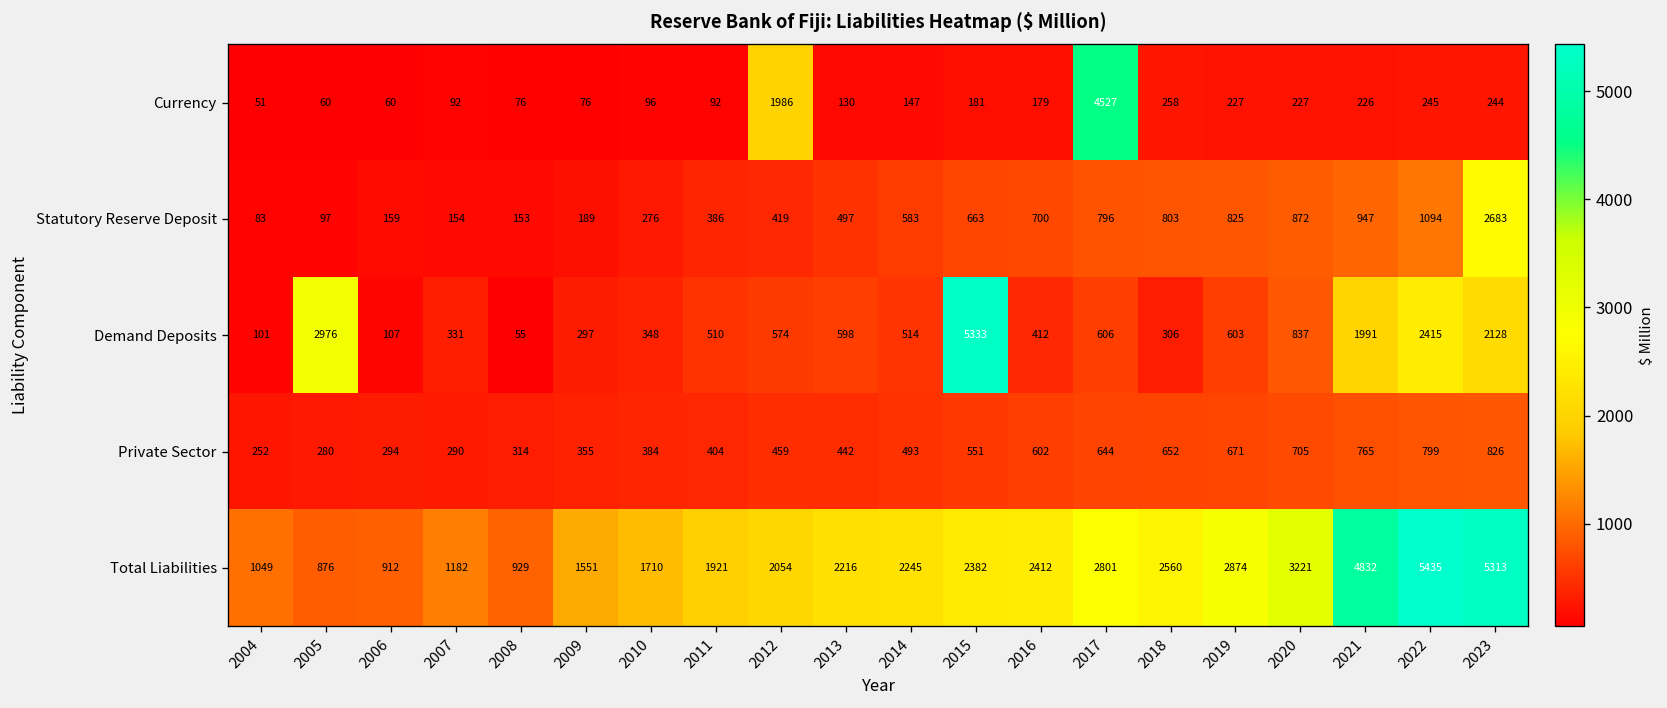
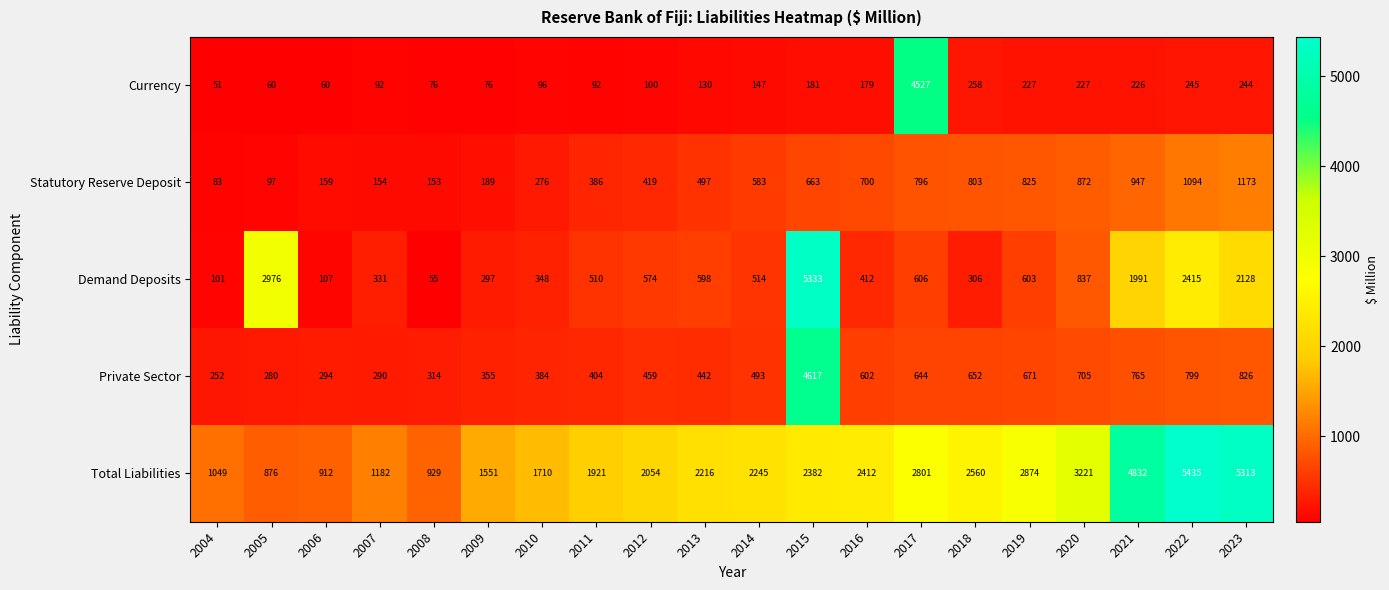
  {
    "Currency": {
      "2004": 51,
      "2005": 60,
      "2006": 60,
      "2007": 92,
      "2008": 76,
      "2009": 76,
      "2010": 96,
      "2011": 92,
-     "2012": 1986,
+     "2012": 100,
      "2013": 130,
      "2014": 147,
      "2015": 181,
      "2016": 179,
      "2017": 4527,
      "2018": 258,
      "2019": 227,
      "2020": 227,
      "2021": 226,
      "2022": 245,
      "2023": 244
    },
    "Statutory Reserve Deposit": {
      "2004": 83,
      "2005": 97,
      "2006": 159,
      "2007": 154,
      "2008": 153,
      "2009": 189,
      "2010": 276,
      "2011": 386,
      "2012": 419,
      "2013": 497,
      "2014": 583,
      "2015": 663,
      "2016": 700,
      "2017": 796,
      "2018": 803,
      "2019": 825,
      "2020": 872,
      "2021": 947,
      "2022": 1094,
-     "2023": 2683
+     "2023": 1173
    },
    "Demand Deposits": {
      "2004": 101,
      "2005": 2976,
      "2006": 107,
      "2007": 331,
      "2008": 55,
      "2009": 297,
      "2010": 348,
      "2011": 510,
      "2012": 574,
      "2013": 598,
      "2014": 514,
      "2015": 5333,
      "2016": 412,
      "2017": 606,
      "2018": 306,
      "2019": 603,
      "2020": 837,
      "2021": 1991,
      "2022": 2415,
      "2023": 2128
    },
    "Private Sector": {
      "2004": 252,
      "2005": 280,
      "2006": 294,
      "2007": 290,
      "2008": 314,
      "2009": 355,
      "2010": 384,
      "2011": 404,
      "2012": 459,
      "2013": 442,
      "2014": 493,
-     "2015": 551,
+     "2015": 4617,
      "2016": 602,
      "2017": 644,
      "2018": 652,
      "2019": 671,
      "2020": 705,
      "2021": 765,
      "2022": 799,
      "2023": 826
    },
    "Total Liabilities": {
      "2004": 1049,
      "2005": 876,
      "2006": 912,
      "2007": 1182,
      "2008": 929,
      "2009": 1551,
      "2010": 1710,
      "2011": 1921,
      "2012": 2054,
      "2013": 2216,
      "2014": 2245,
      "2015": 2382,
      "2016": 2412,
      "2017": 2801,
      "2018": 2560,
      "2019": 2874,
      "2020": 3221,
      "2021": 4832,
      "2022": 5435,
      "2023": 5313
    }
  }
